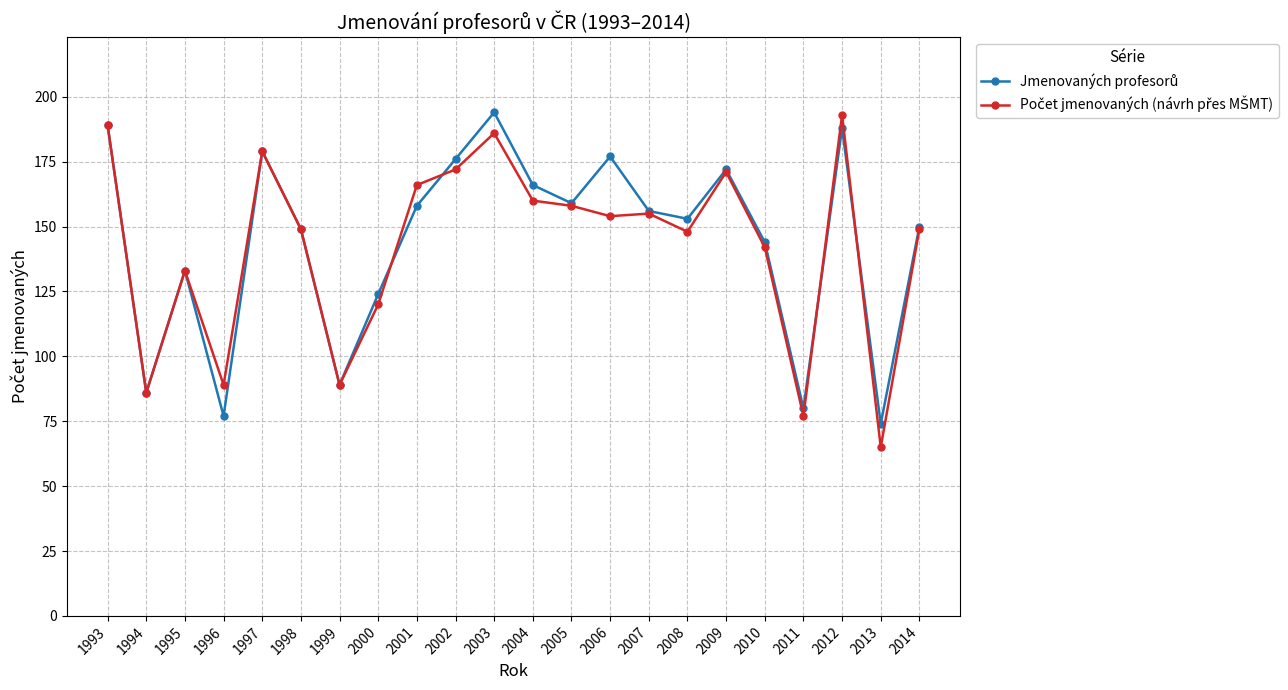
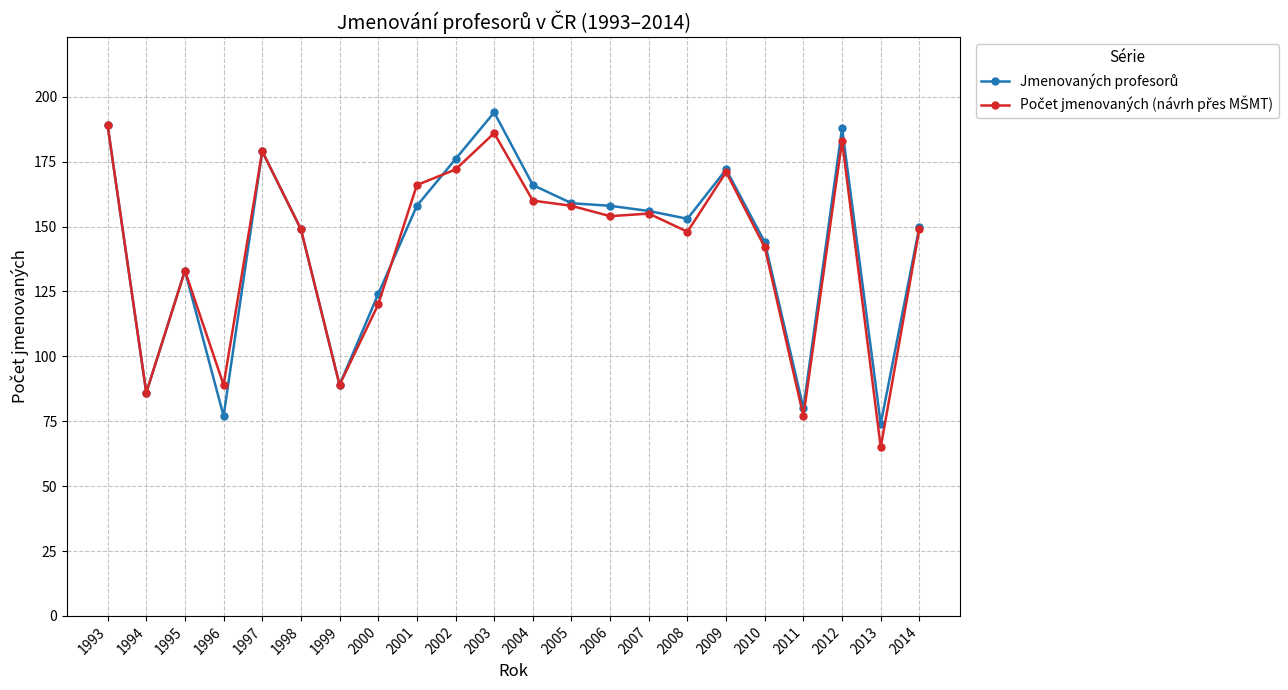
  {
    "Jmenovaných profesorů": {
      "1996": 77,
      "2000": 124,
      "2001": 158,
      "2002": 176,
      "2003": 194,
      "2004": 166,
      "2005": 159,
-     "2006": 177,
+     "2006": 158,
      "2007": 156,
      "2008": 153,
      "2009": 172,
      "2010": 144,
      "2011": 80,
      "2012": 188,
      "2013": 74,
      "2014": 150
    },
    "Počet jmenovaných (návrh přes MŠMT)": {
      "1996": 89,
      "2000": 120,
      "2001": 166,
      "2002": 172,
      "2003": 186,
      "2004": 160,
      "2005": 158,
      "2006": 154,
      "2007": 155,
      "2008": 148,
      "2009": 171,
      "2010": 142,
      "2011": 77,
-     "2012": 193,
+     "2012": 183,
      "2013": 65,
      "2014": 149
    }
  }
